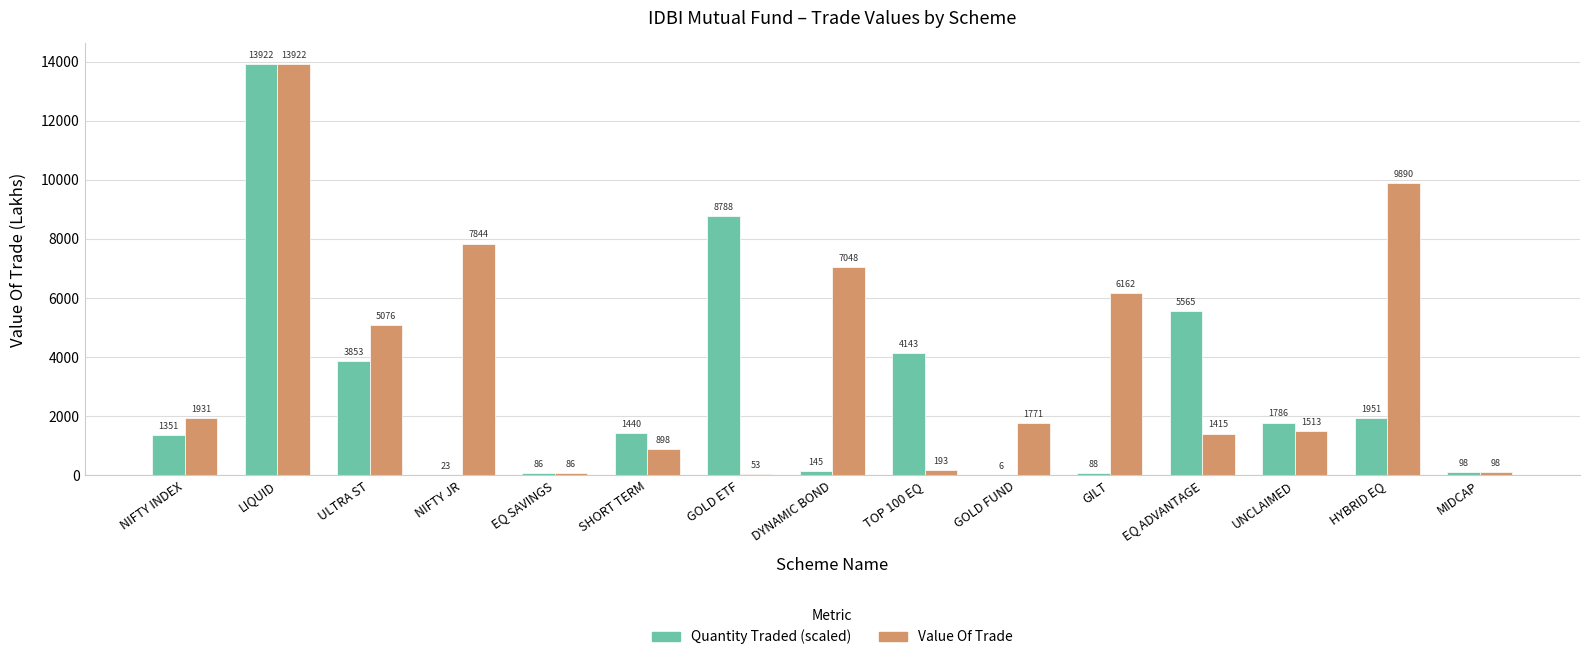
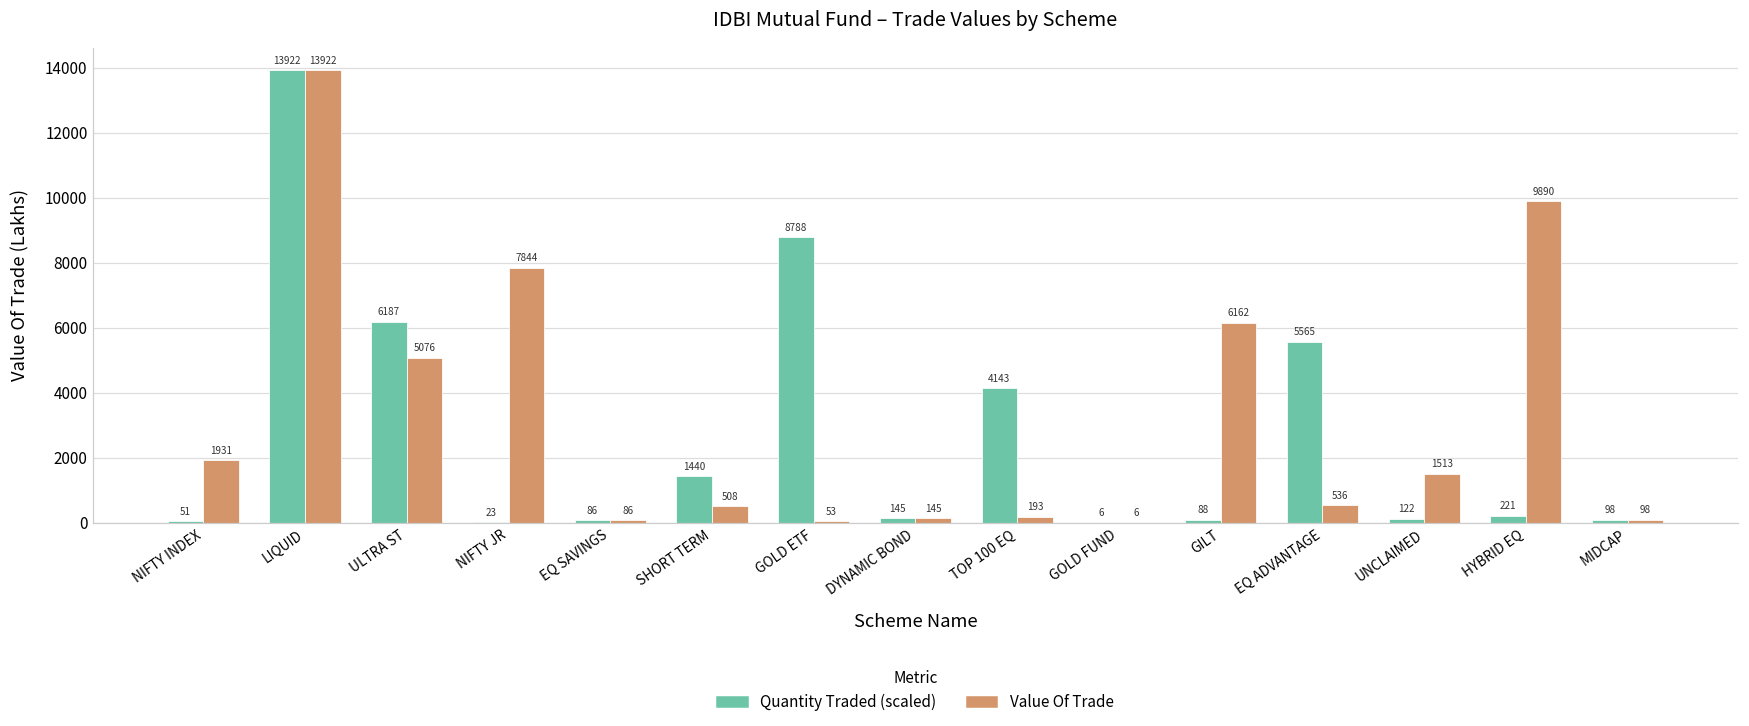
  {
    "Quantity Traded (scaled)": {
-     "NIFTY INDEX": 1351,
+     "NIFTY INDEX": 51,
      "LIQUID": 13922,
-     "ULTRA ST": 3853,
+     "ULTRA ST": 6187,
      "NIFTY JR": 23,
      "EQ SAVINGS": 86,
      "SHORT TERM": 1440,
      "GOLD ETF": 8788,
      "DYNAMIC BOND": 145,
      "TOP 100 EQ": 4143,
      "GOLD FUND": 6,
      "GILT": 88,
      "EQ ADVANTAGE": 5565,
-     "UNCLAIMED": 1786,
-     "HYBRID EQ": 1951,
+     "UNCLAIMED": 122,
+     "HYBRID EQ": 221,
      "MIDCAP": 98
    },
    "Value Of Trade": {
      "NIFTY INDEX": 1931,
      "LIQUID": 13922,
      "ULTRA ST": 5076,
      "NIFTY JR": 7844,
      "EQ SAVINGS": 86,
-     "SHORT TERM": 898,
+     "SHORT TERM": 508,
      "GOLD ETF": 53,
-     "DYNAMIC BOND": 7048,
+     "DYNAMIC BOND": 145,
      "TOP 100 EQ": 193,
-     "GOLD FUND": 1771,
+     "GOLD FUND": 6,
      "GILT": 6162,
-     "EQ ADVANTAGE": 1415,
+     "EQ ADVANTAGE": 536,
      "UNCLAIMED": 1513,
      "HYBRID EQ": 9890,
      "MIDCAP": 98
    }
  }
